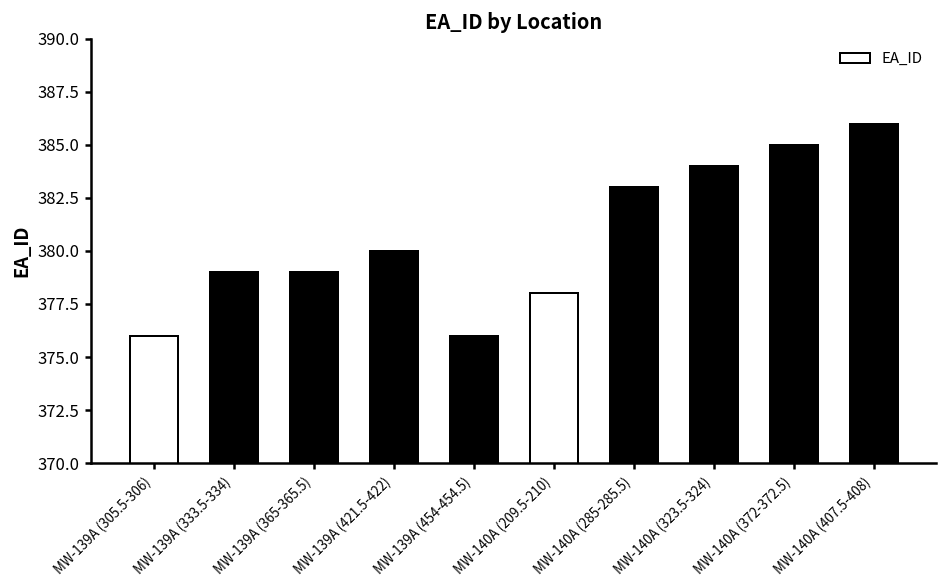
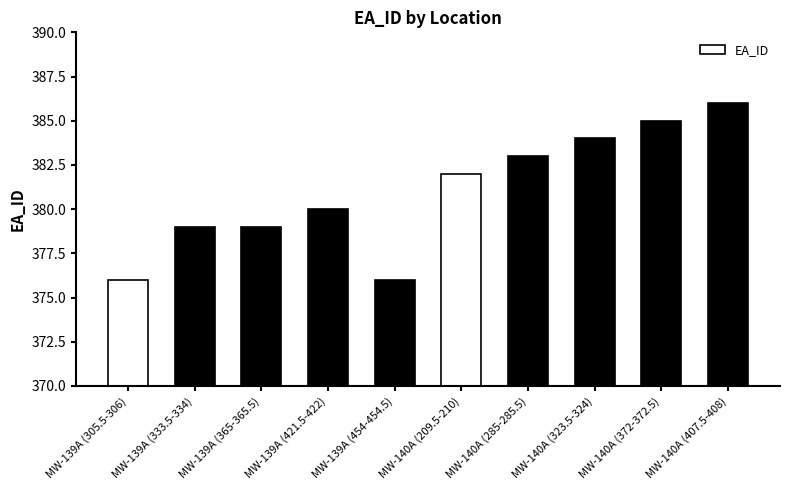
  {
    "MW-139A (305.5-306)": 376,
    "MW-139A (333.5-334)": 379,
    "MW-139A (365-365.5)": 379,
    "MW-139A (421.5-422)": 380,
    "MW-139A (454-454.5)": 376,
-   "MW-140A (209.5-210)": 378,
+   "MW-140A (209.5-210)": 382,
    "MW-140A (285-285.5)": 383,
    "MW-140A (323.5-324)": 384,
    "MW-140A (372-372.5)": 385,
    "MW-140A (407.5-408)": 386
  }
